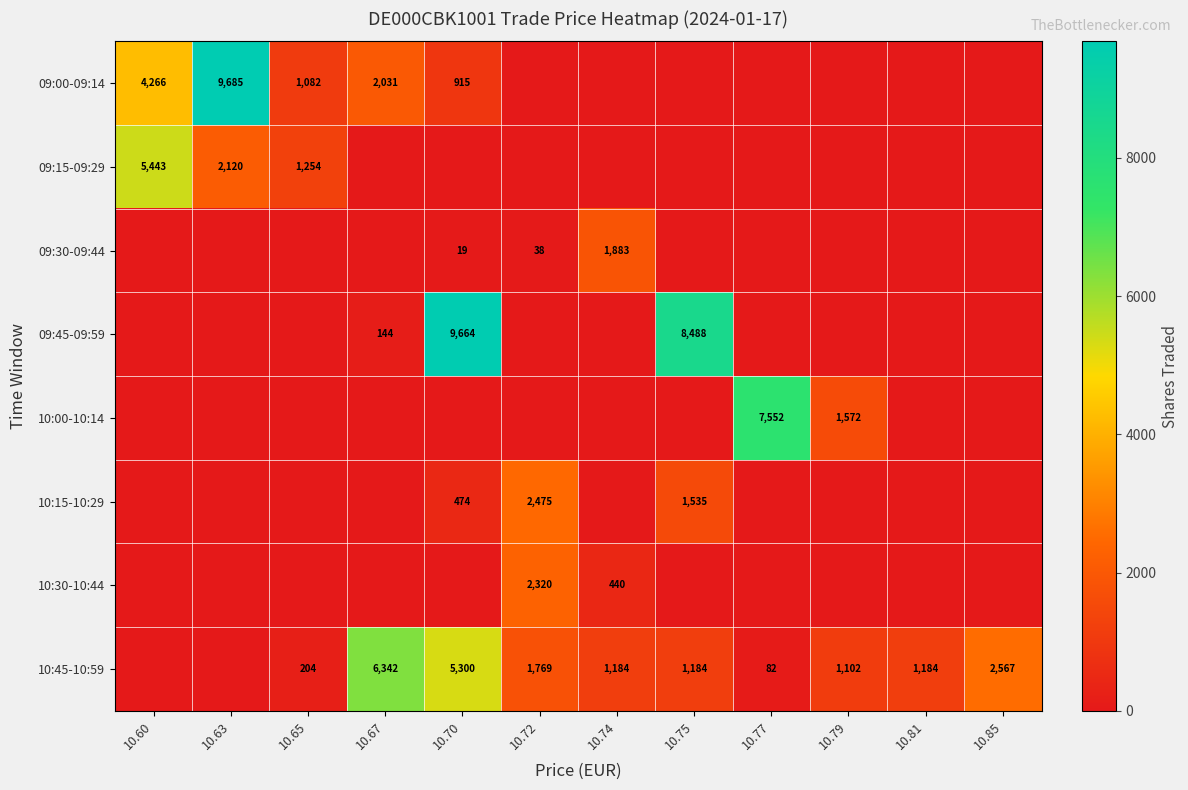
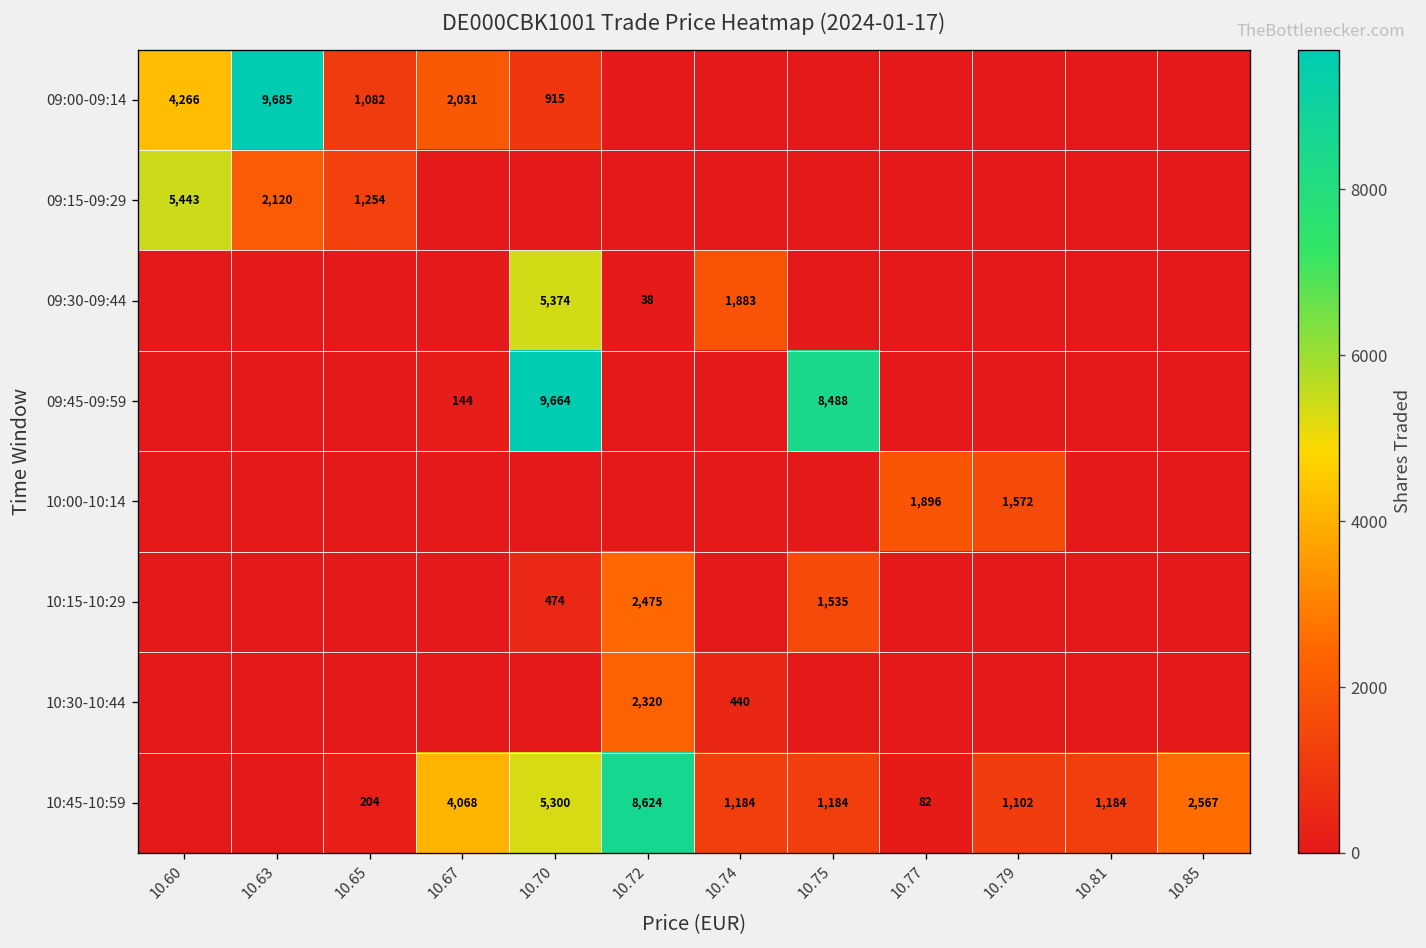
  {
    "09:00-09:14": {
      "10.60": "4,266",
      "10.63": "9,685",
      "10.65": "1,082",
      "10.67": "2,031",
      "10.70": "915"
    },
    "09:15-09:29": {
      "10.60": "5,443",
      "10.63": "2,120",
      "10.65": "1,254"
    },
    "09:30-09:44": {
-     "10.70": "19",
+     "10.70": "5,374",
      "10.72": "38",
      "10.74": "1,883"
    },
    "09:45-09:59": {
      "10.67": "144",
      "10.70": "9,664",
      "10.75": "8,488"
    },
    "10:00-10:14": {
-     "10.77": "7,552",
+     "10.77": "1,896",
      "10.79": "1,572"
    },
    "10:15-10:29": {
      "10.70": "474",
      "10.72": "2,475",
      "10.75": "1,535"
    },
    "10:30-10:44": {
      "10.72": "2,320",
      "10.74": "440"
    },
    "10:45-10:59": {
      "10.65": "204",
-     "10.67": "6,342",
+     "10.67": "4,068",
      "10.70": "5,300",
-     "10.72": "1,769",
+     "10.72": "8,624",
      "10.74": "1,184",
      "10.75": "1,184",
      "10.77": "82",
      "10.79": "1,102",
      "10.81": "1,184",
      "10.85": "2,567"
    }
  }
